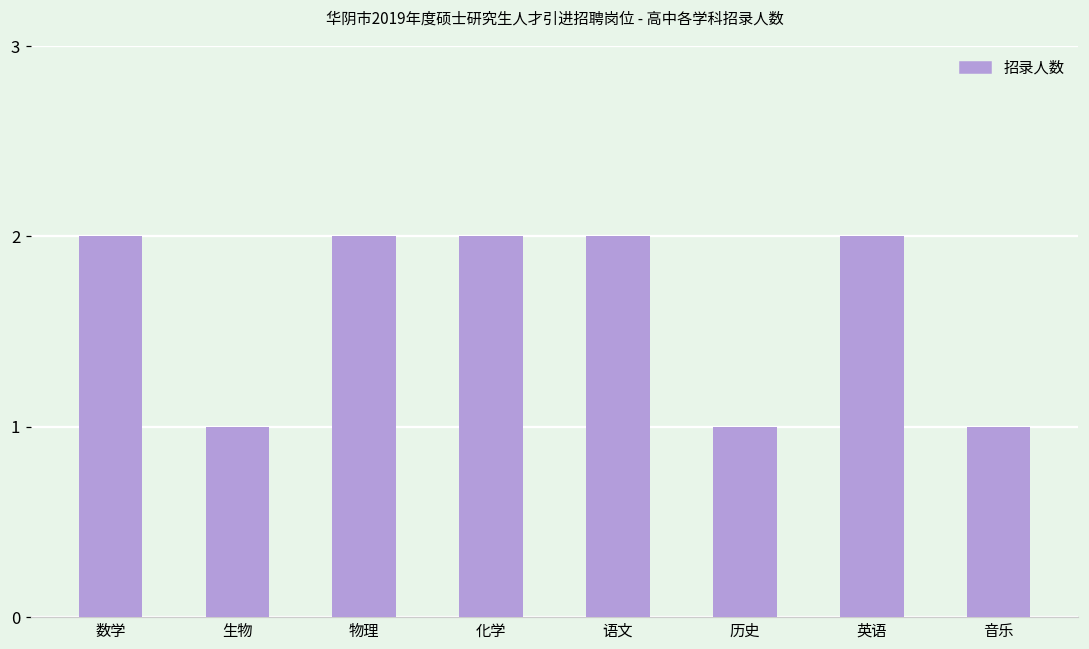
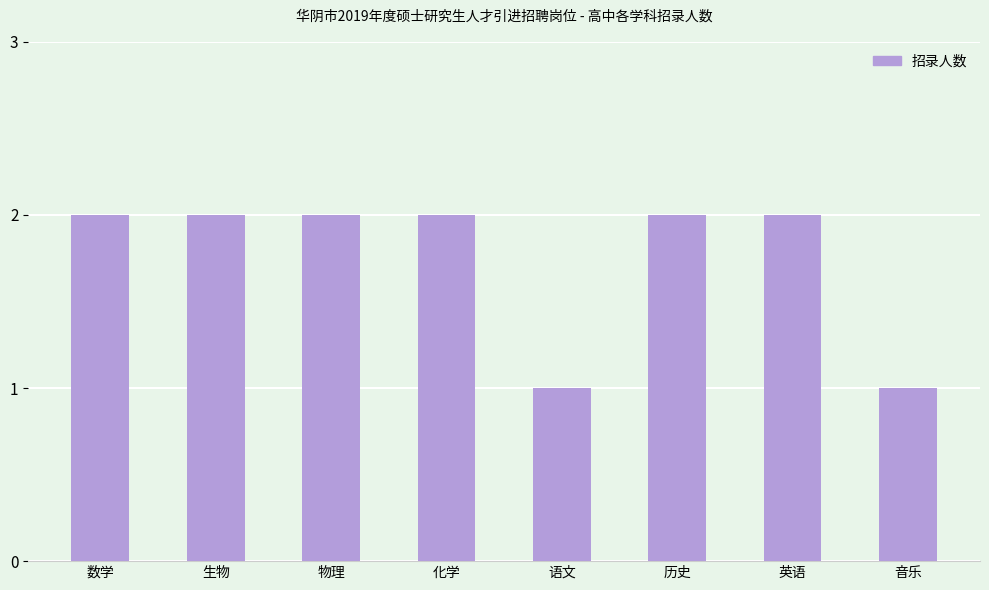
  {
    "数学": 2,
-   "生物": 1,
+   "生物": 2,
    "物理": 2,
    "化学": 2,
-   "语文": 2,
-   "历史": 1,
+   "语文": 1,
+   "历史": 2,
    "英语": 2,
    "音乐": 1
  }
